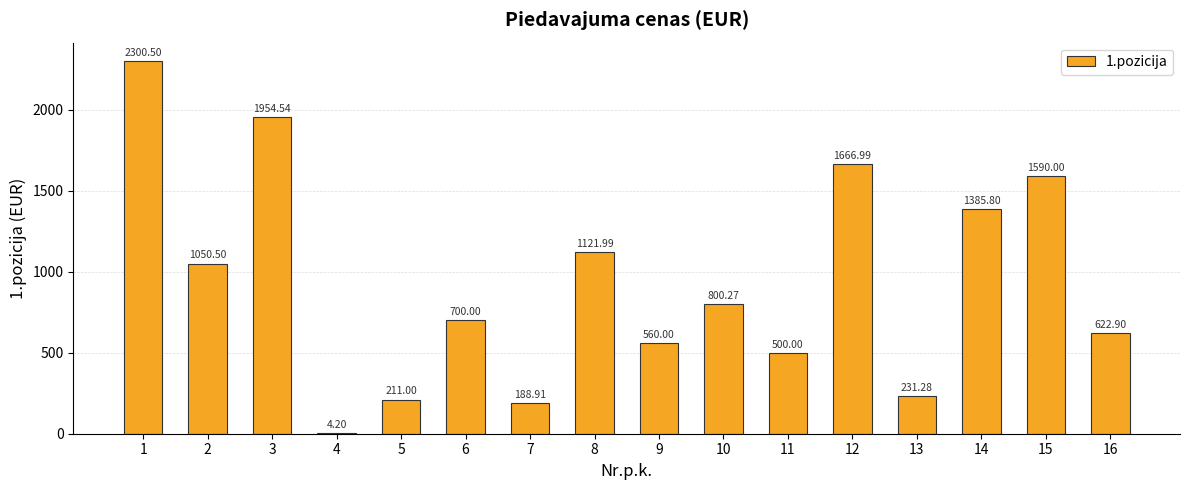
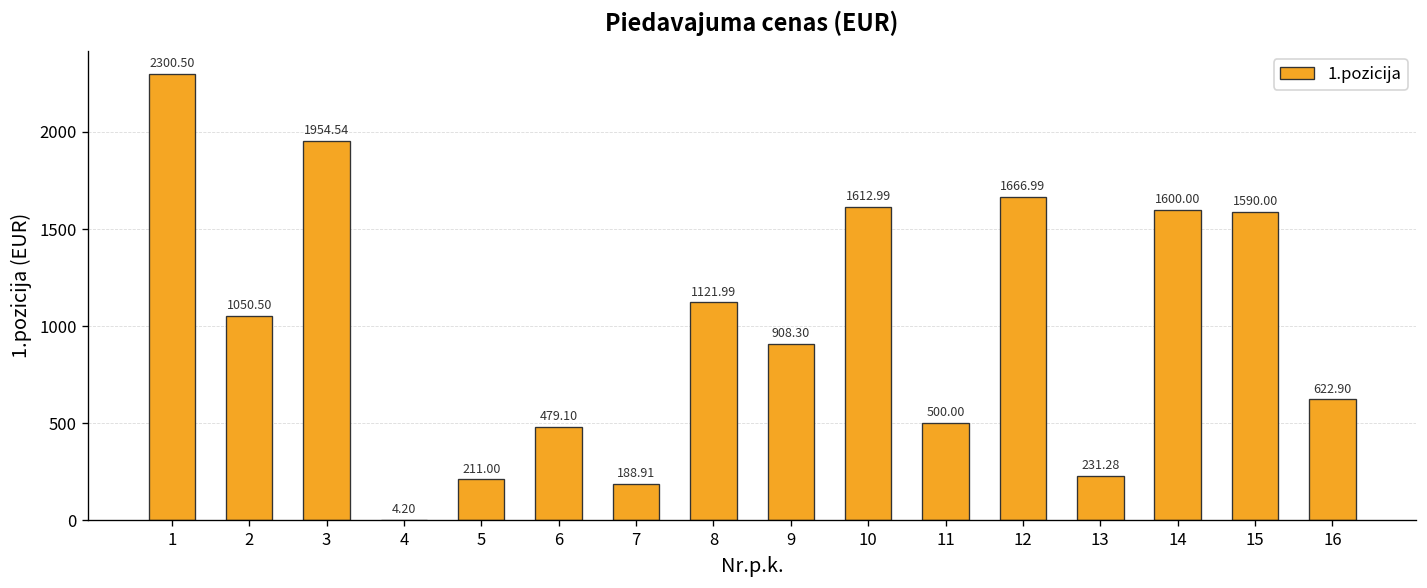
  {
    "1": 2300.50,
    "2": 1050.50,
    "3": 1954.54,
    "4": 4.20,
    "5": 211.00,
-   "6": 700.00,
+   "6": 479.10,
    "7": 188.91,
    "8": 1121.99,
-   "9": 560.00,
-   "10": 800.27,
+   "9": 908.30,
+   "10": 1612.99,
    "11": 500.00,
    "12": 1666.99,
    "13": 231.28,
-   "14": 1385.80,
+   "14": 1600.00,
    "15": 1590.00,
    "16": 622.90
  }
